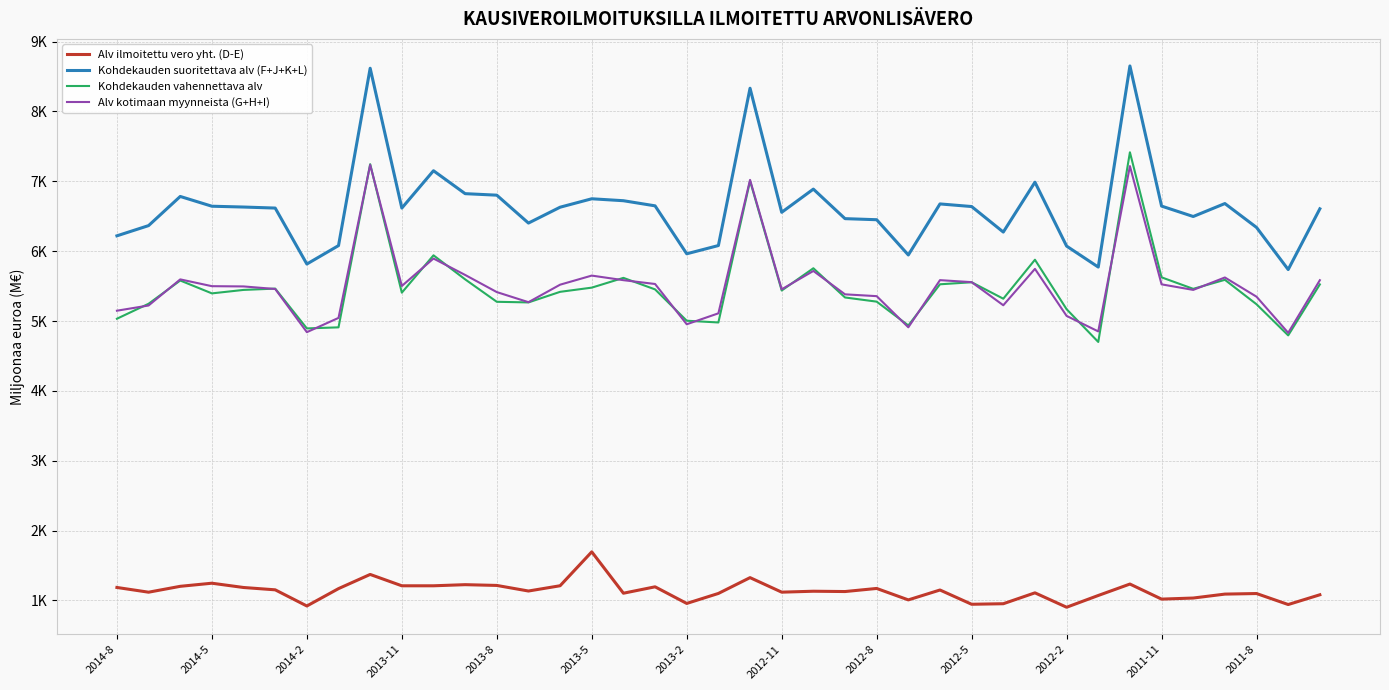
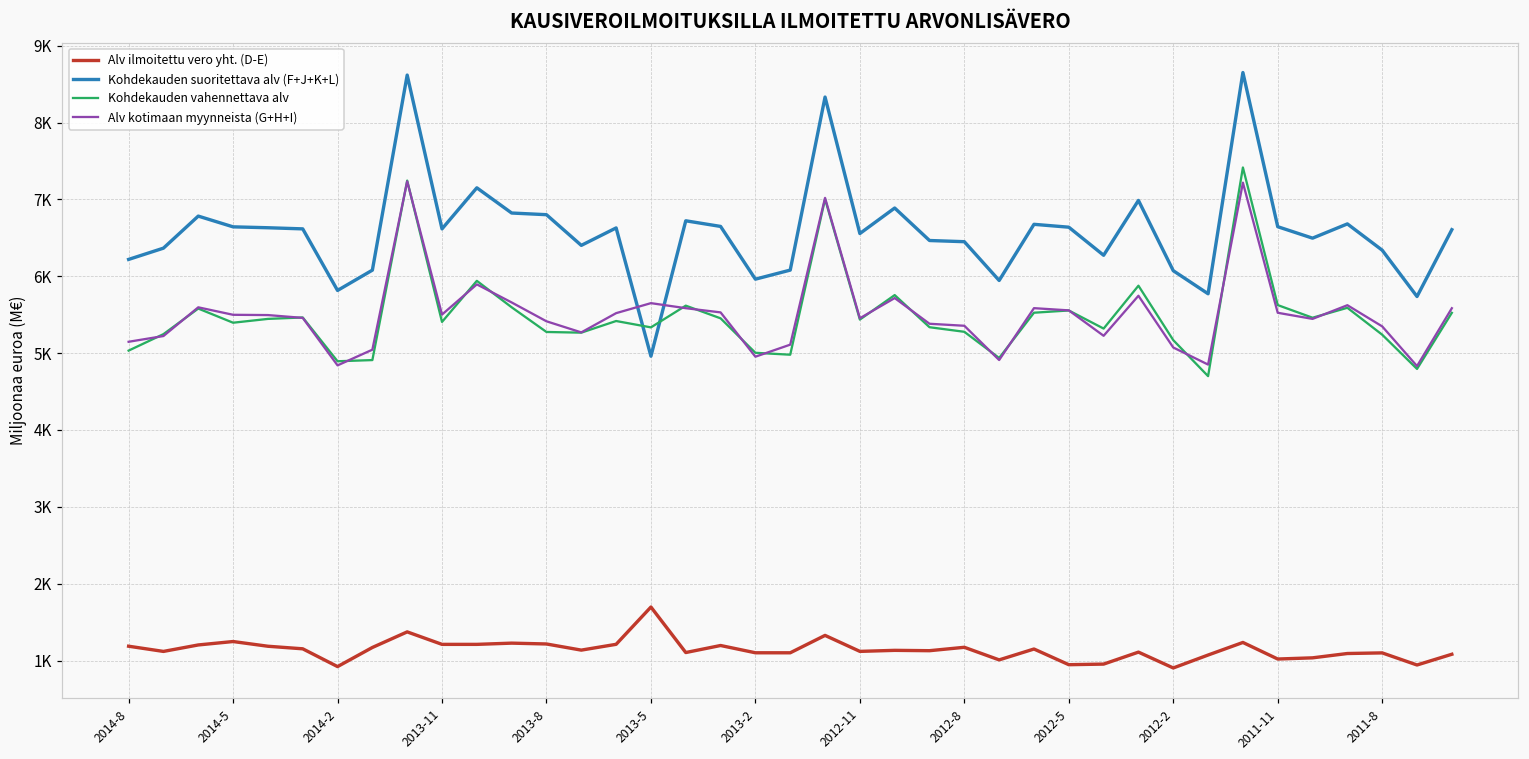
  {
    "Alv ilmoitettu vero yht. (D-E)": {
      "2014-8": 1200,
      "2014-5": 1200,
      "2014-2": 900,
      "2013-11": 1200,
      "2013-8": 1200,
      "2013-5": 1700,
-     "2013-2": 1000,
+     "2013-2": 1100,
      "2012-11": 1100,
      "2012-8": 1200,
      "2012-5": 900,
      "2012-2": 900,
      "2011-11": 1000,
      "2011-8": 1100
    },
    "Kohdekauden suoritettava alv (F+J+K+L)": {
      "2014-8": 6200,
      "2014-5": 6600,
      "2014-2": 5800,
      "2013-11": 6600,
      "2013-8": 6800,
-     "2013-5": 6700,
+     "2013-5": 5000,
      "2013-2": 6000,
      "2012-11": 6600,
      "2012-8": 6400,
      "2012-5": 6600,
      "2012-2": 6100,
      "2011-11": 6600,
      "2011-8": 6300
    },
    "Kohdekauden vahennettava alv": {
      "2014-8": 5000,
      "2014-5": 5400,
      "2014-2": 4900,
      "2013-11": 5400,
      "2013-8": 5300,
-     "2013-5": 5500,
+     "2013-5": 5300,
      "2013-2": 5000,
      "2012-8": 5300,
      "2012-2": 5200,
      "2011-11": 5600,
      "2011-8": 5200
    },
    "Alv kotimaan myynneista (G+H+I)": {
      "2014-8": 5100,
      "2014-5": 5500,
      "2014-2": 4800,
      "2013-11": 5500,
      "2013-8": 5400,
      "2013-5": 5700,
      "2013-2": 5000,
      "2012-8": 5400,
      "2012-2": 5100,
      "2011-11": 5500,
      "2011-8": 5300
    }
  }
